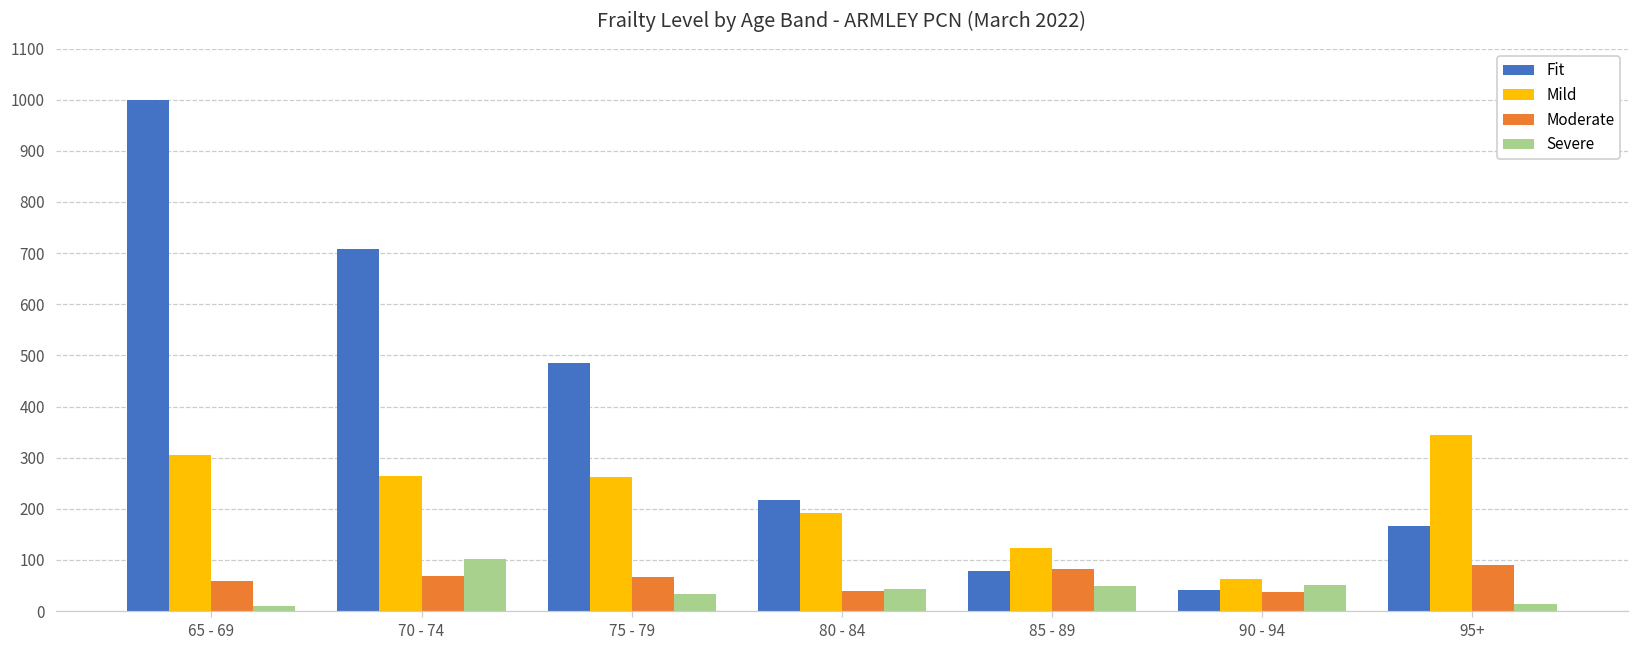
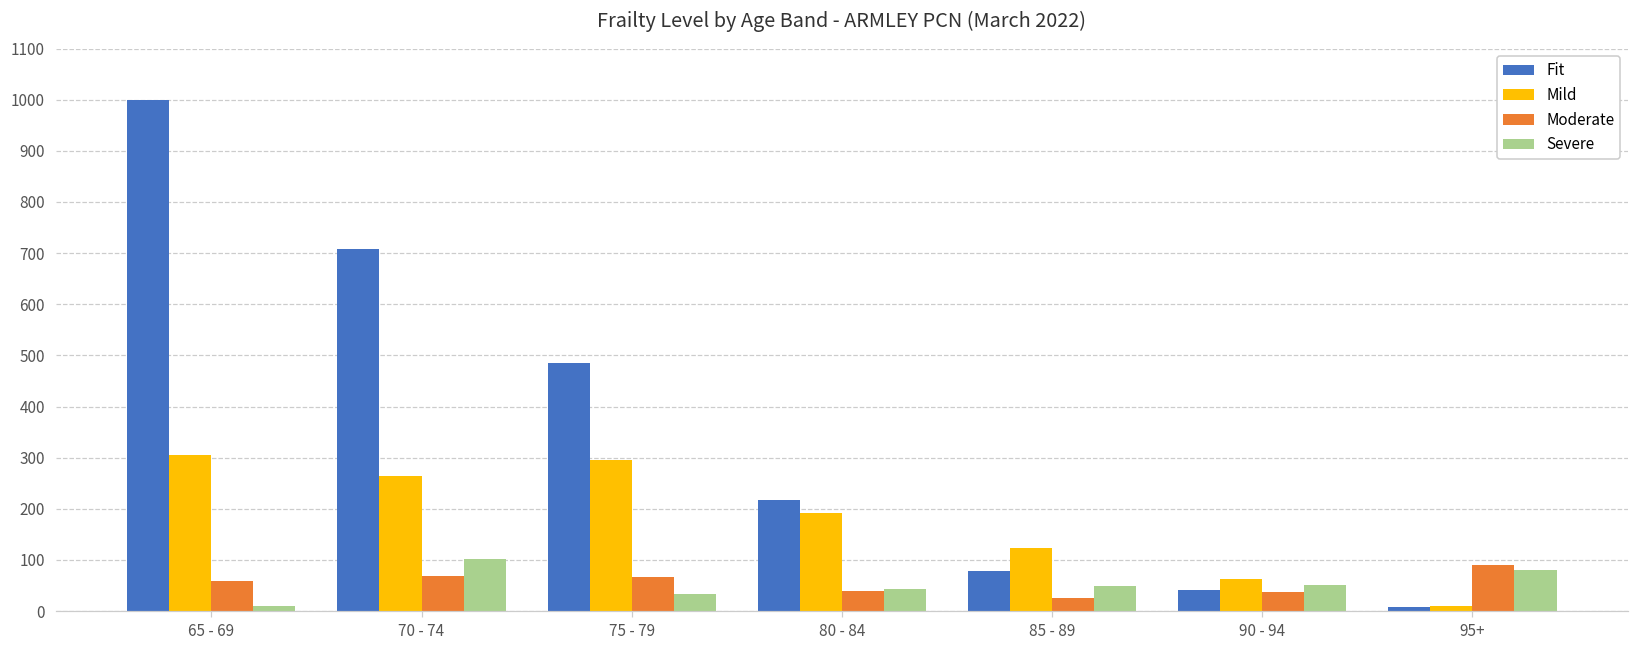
  {
    "Fit": {
      "65 - 69": 1000,
      "70 - 74": 710,
      "75 - 79": 490,
      "80 - 84": 220,
      "85 - 89": 80,
      "90 - 94": 40,
-     "95+": 170
+     "95+": 10
    },
    "Mild": {
      "65 - 69": 310,
      "70 - 74": 260,
-     "75 - 79": 260,
+     "75 - 79": 300,
      "80 - 84": 190,
      "85 - 89": 120,
      "90 - 94": 60,
-     "95+": 340
+     "95+": 10
    },
    "Moderate": {
      "65 - 69": 60,
      "70 - 74": 70,
      "75 - 79": 70,
      "80 - 84": 40,
-     "85 - 89": 80,
+     "85 - 89": 30,
      "90 - 94": 40,
      "95+": 90
    },
    "Severe": {
      "65 - 69": 10,
      "70 - 74": 100,
      "75 - 79": 30,
      "80 - 84": 40,
      "85 - 89": 50,
      "90 - 94": 50,
-     "95+": 10
+     "95+": 80
    }
  }
